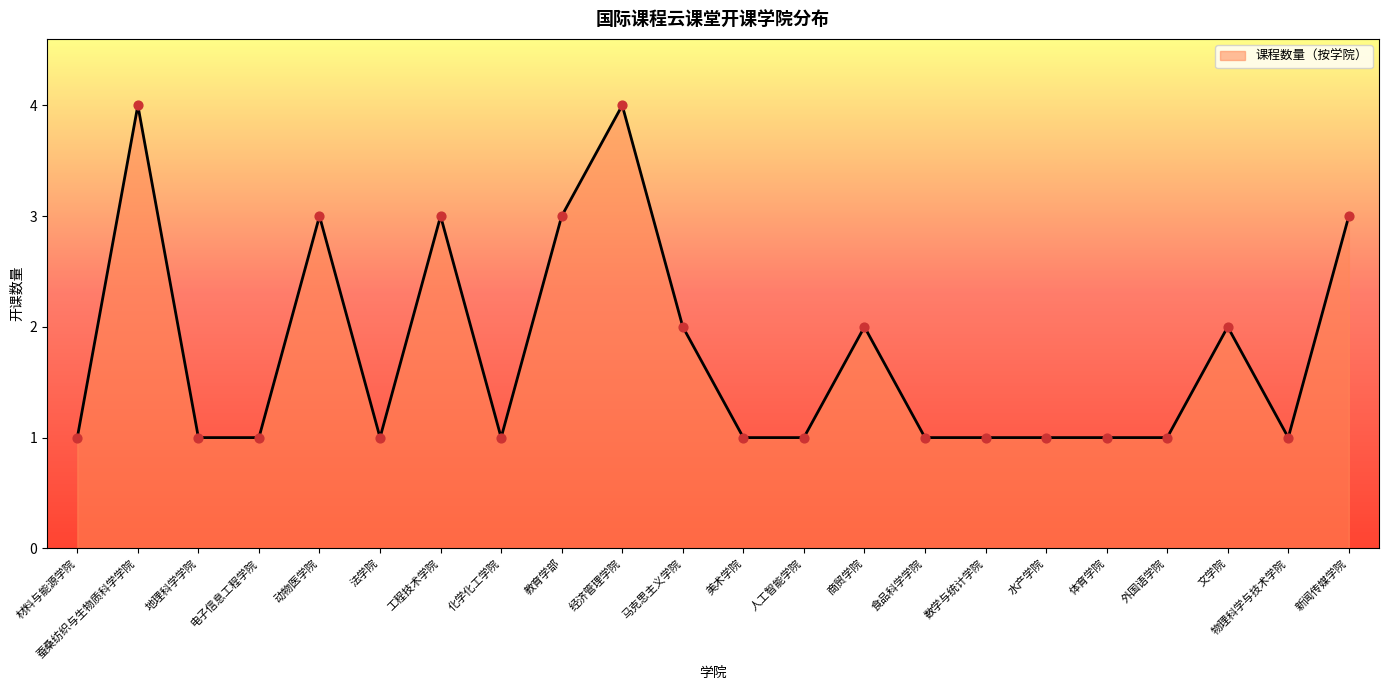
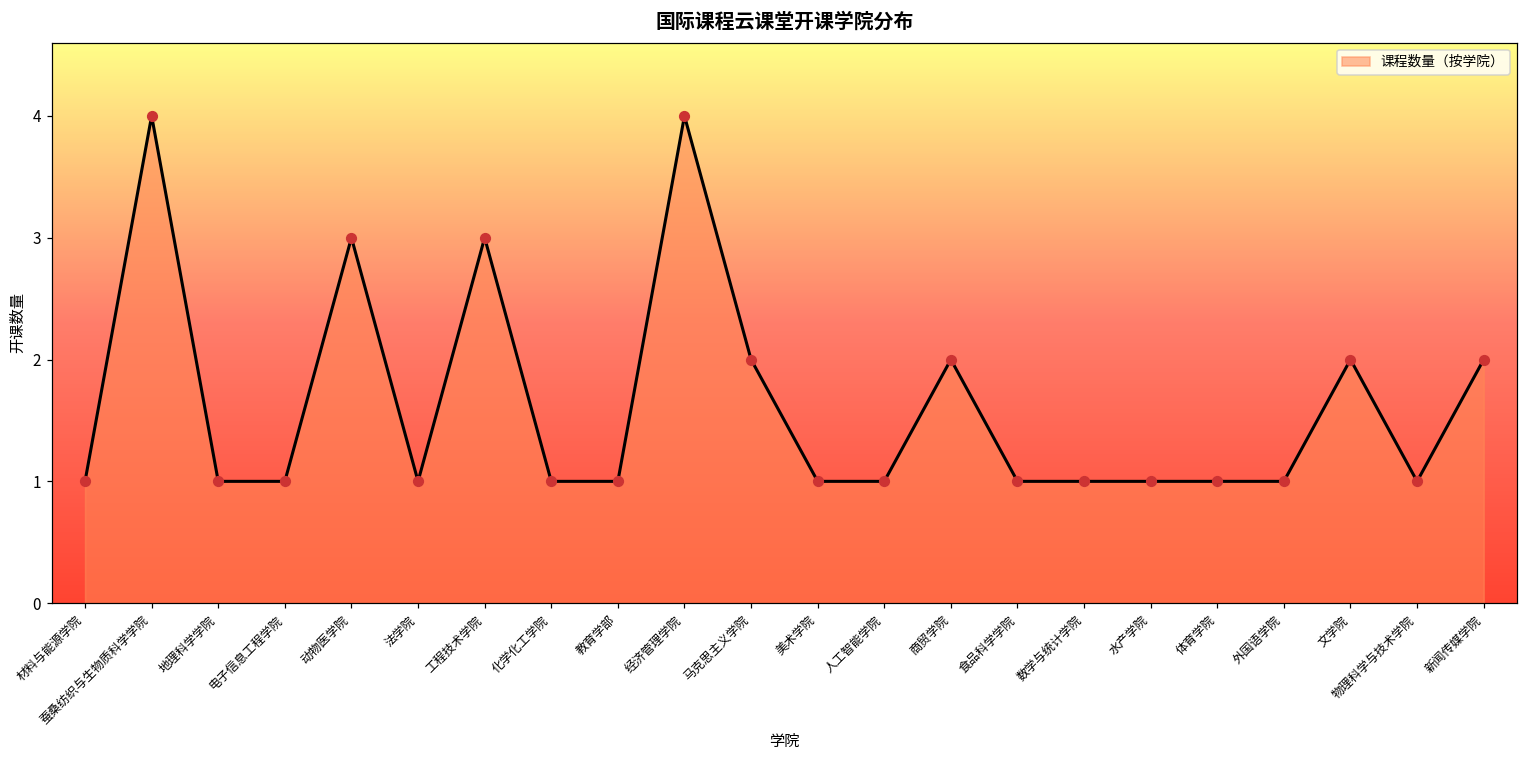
  {
    "材料与能源学院": 1,
    "蚕桑纺织与生物质科学学院": 4,
    "地理科学学院": 1,
    "电子信息工程学院": 1,
    "动物医学院": 3,
    "法学院": 1,
    "工程技术学院": 3,
    "化学化工学院": 1,
-   "教育学部": 3,
+   "教育学部": 1,
    "经济管理学院": 4,
    "马克思主义学院": 2,
    "美术学院": 1,
    "人工智能学院": 1,
    "商贸学院": 2,
    "食品科学学院": 1,
    "数学与统计学院": 1,
    "水产学院": 1,
    "体育学院": 1,
    "外国语学院": 1,
    "文学院": 2,
    "物理科学与技术学院": 1,
-   "新闻传媒学院": 3
+   "新闻传媒学院": 2
  }
